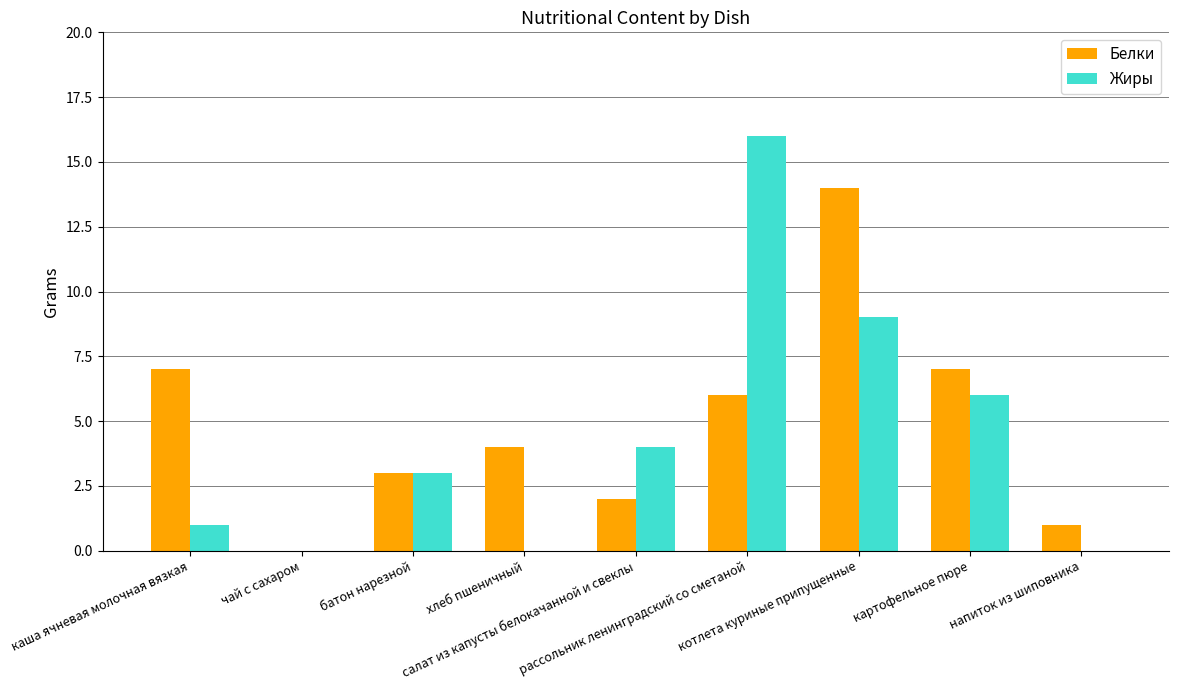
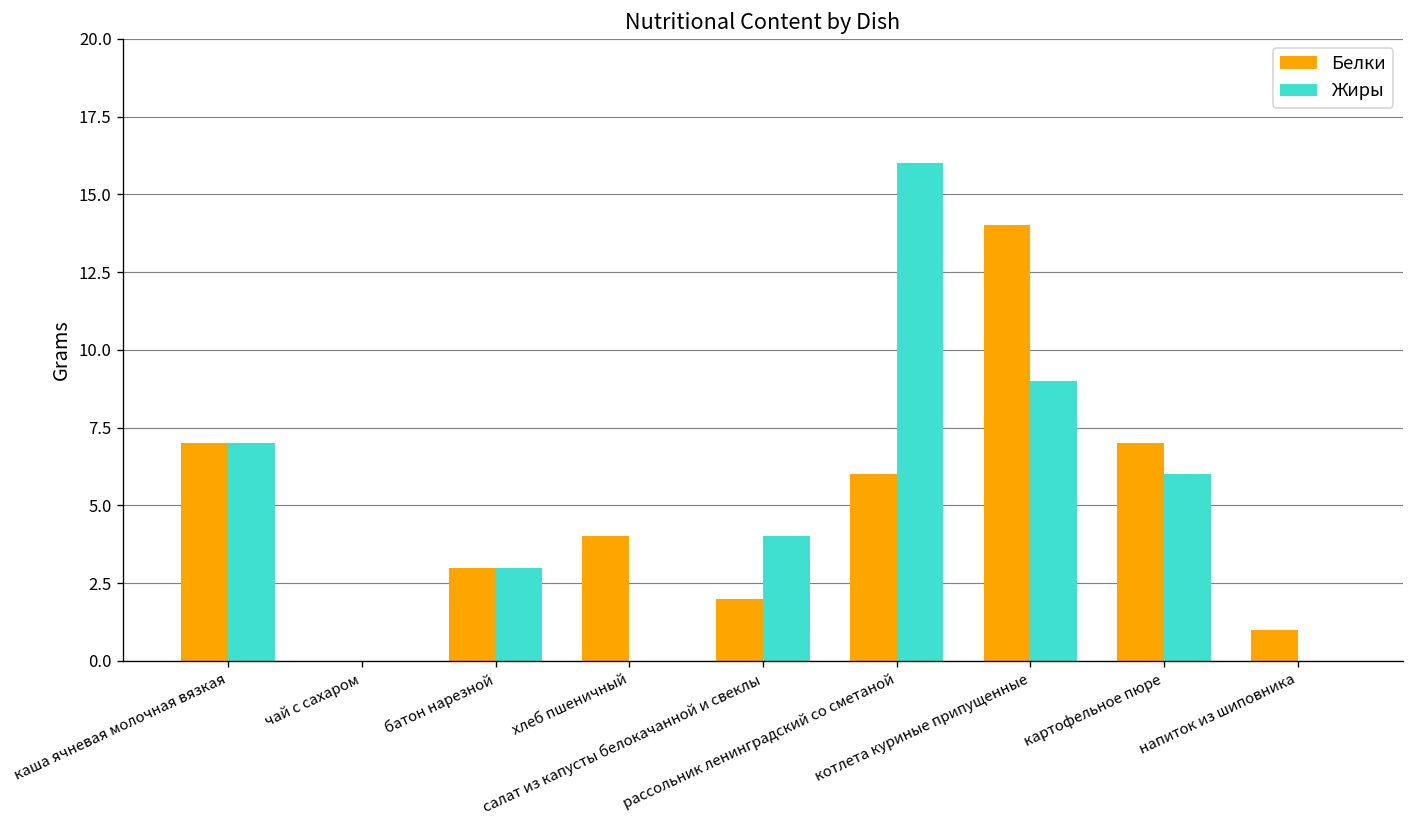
  {
    "Белки": {
      "каша ячневая молочная вязкая": 7,
      "чай с сахаром": 0,
      "батон нарезной": 3,
      "хлеб пшеничный": 4,
      "салат из капусты белокачанной и свеклы": 2,
      "рассольник ленинградский со сметаной": 6,
      "котлета куриные припущенные": 14,
      "картофельное пюре": 7,
      "напиток из шиповника": 1
    },
    "Жиры": {
-     "каша ячневая молочная вязкая": 1,
+     "каша ячневая молочная вязкая": 7,
      "чай с сахаром": 0,
      "батон нарезной": 3,
      "хлеб пшеничный": 0,
      "салат из капусты белокачанной и свеклы": 4,
      "рассольник ленинградский со сметаной": 16,
      "котлета куриные припущенные": 9,
      "картофельное пюре": 6,
      "напиток из шиповника": 0
    }
  }
